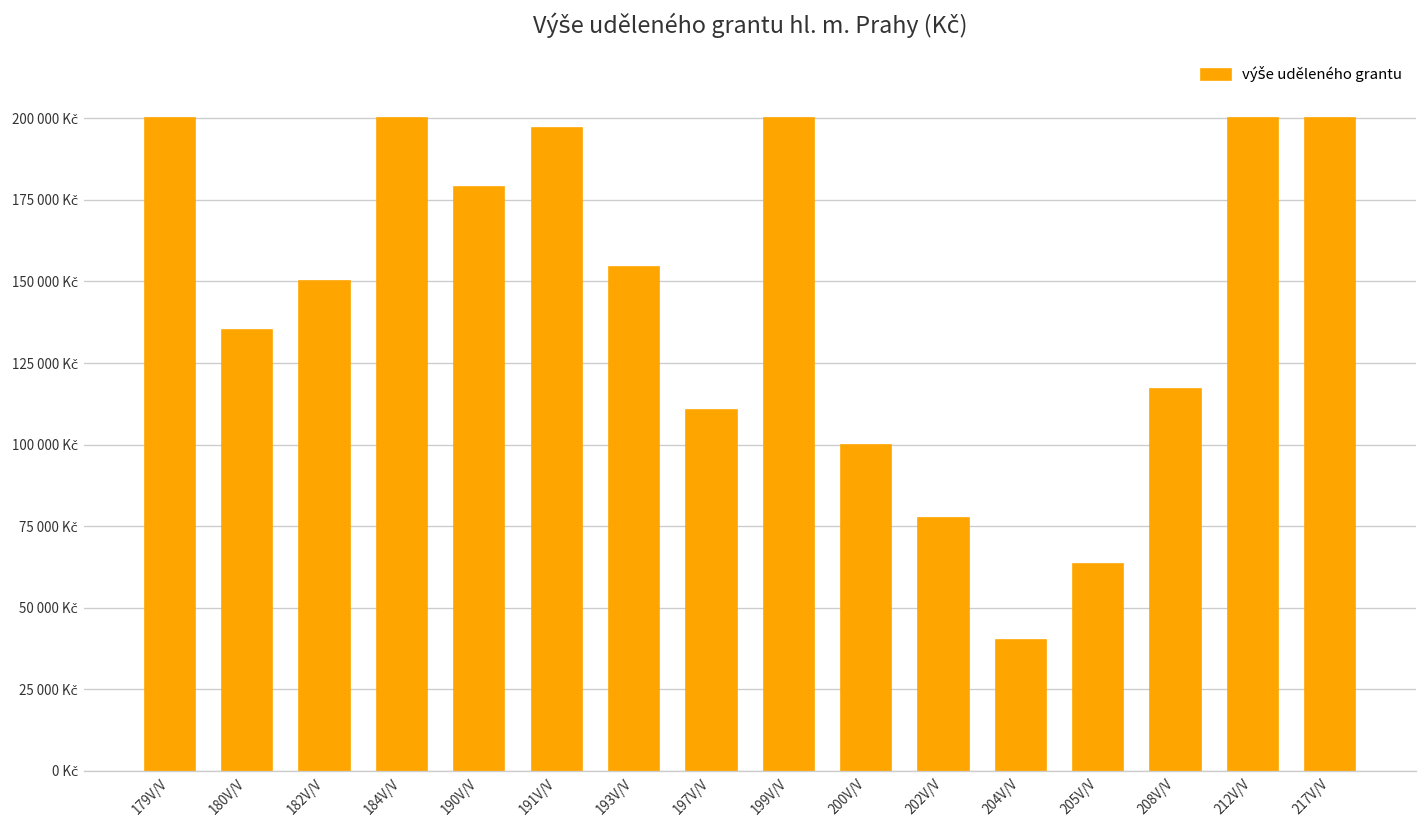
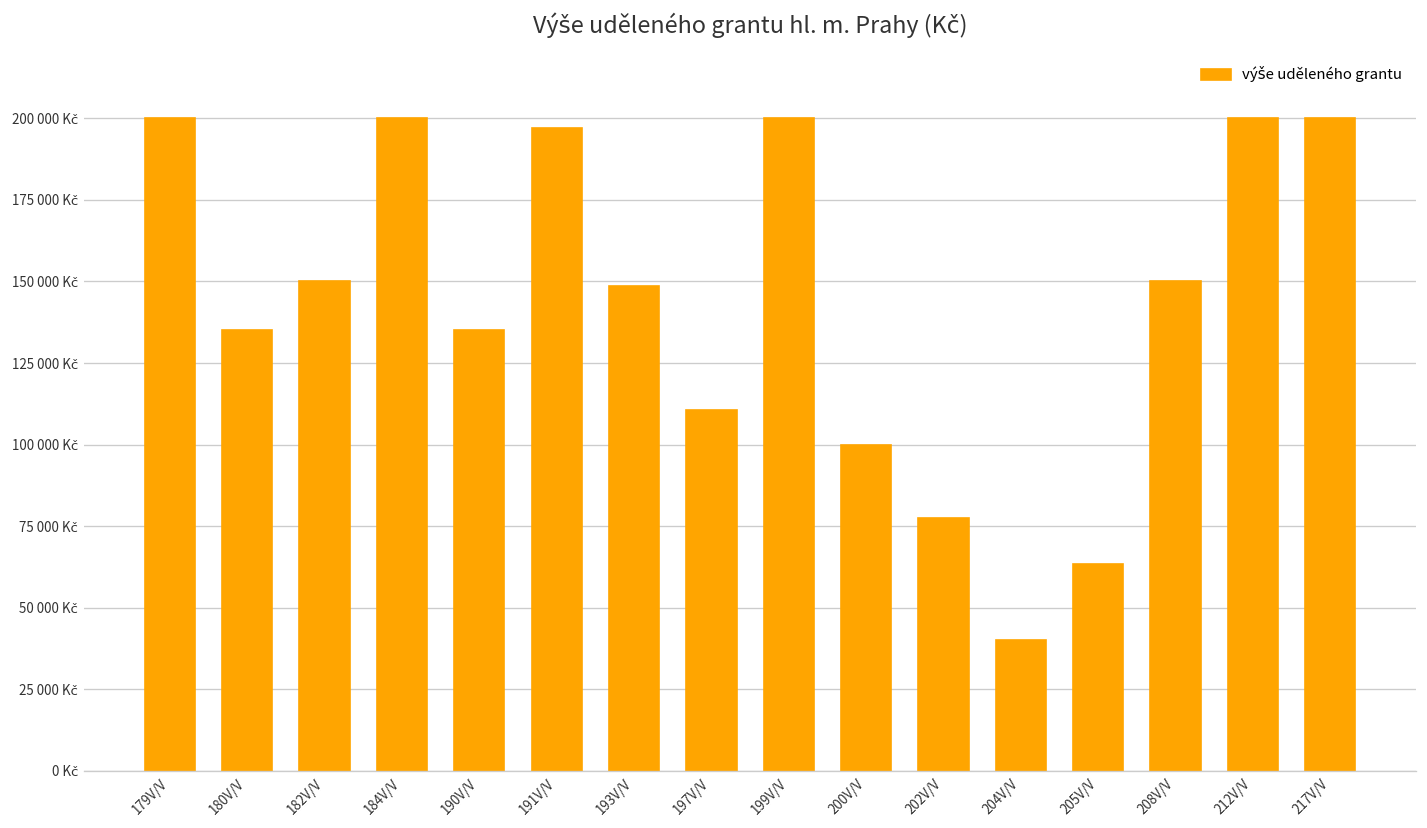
  {
    "179V/V": "200000 Kč",
    "180V/V": "135000 Kč",
    "182V/V": "150000 Kč",
    "184V/V": "200000 Kč",
-   "190V/V": "179000 Kč",
+   "190V/V": "135000 Kč",
    "191V/V": "197000 Kč",
-   "193V/V": "155000 Kč",
+   "193V/V": "148000 Kč",
    "197V/V": "111000 Kč",
    "199V/V": "200000 Kč",
    "200V/V": "100000 Kč",
    "202V/V": "78000 Kč",
    "204V/V": "40000 Kč",
    "205V/V": "63000 Kč",
-   "208V/V": "117000 Kč",
+   "208V/V": "150000 Kč",
    "212V/V": "200000 Kč",
    "217V/V": "200000 Kč"
  }
